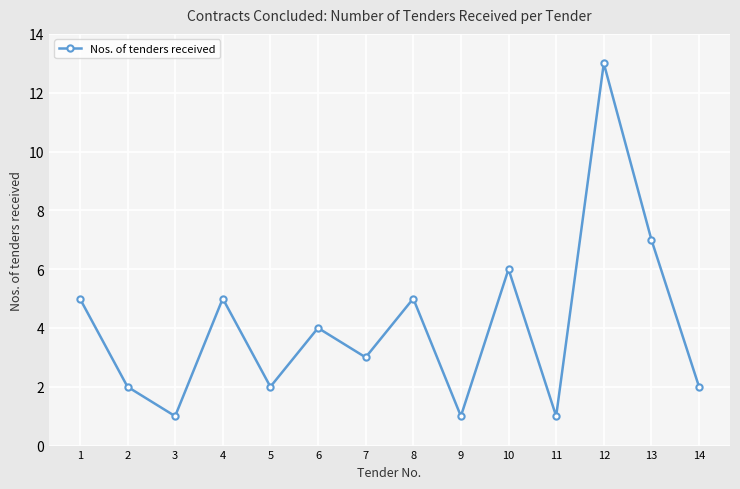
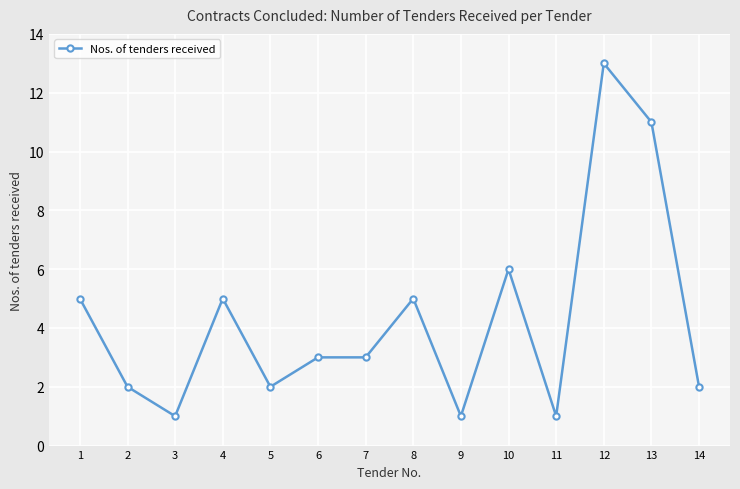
  {
    "1": 5,
    "2": 2,
    "3": 1,
    "4": 5,
    "5": 2,
-   "6": 4,
+   "6": 3,
    "7": 3,
    "8": 5,
    "9": 1,
    "10": 6,
    "11": 1,
    "12": 13,
-   "13": 7,
+   "13": 11,
    "14": 2
  }
